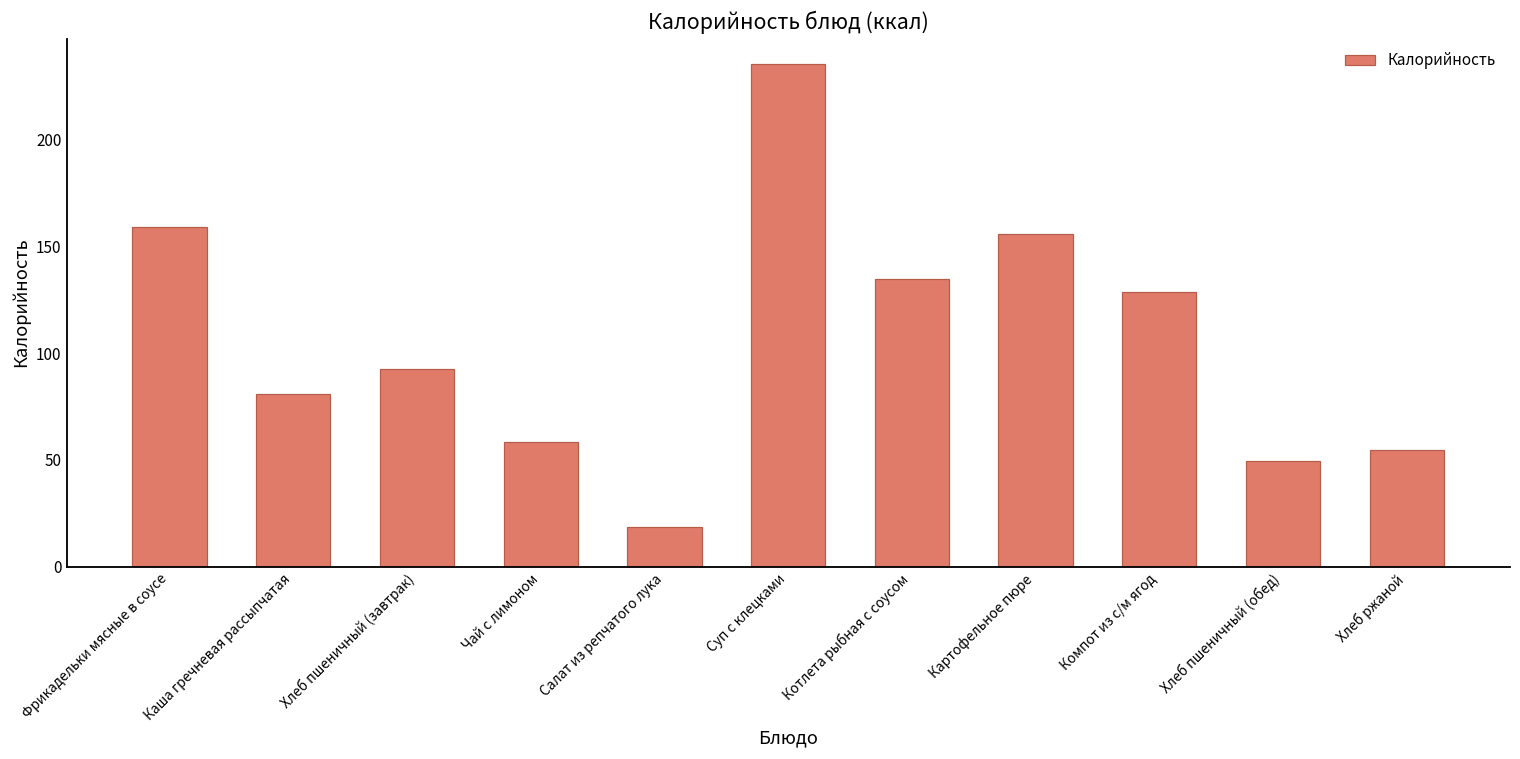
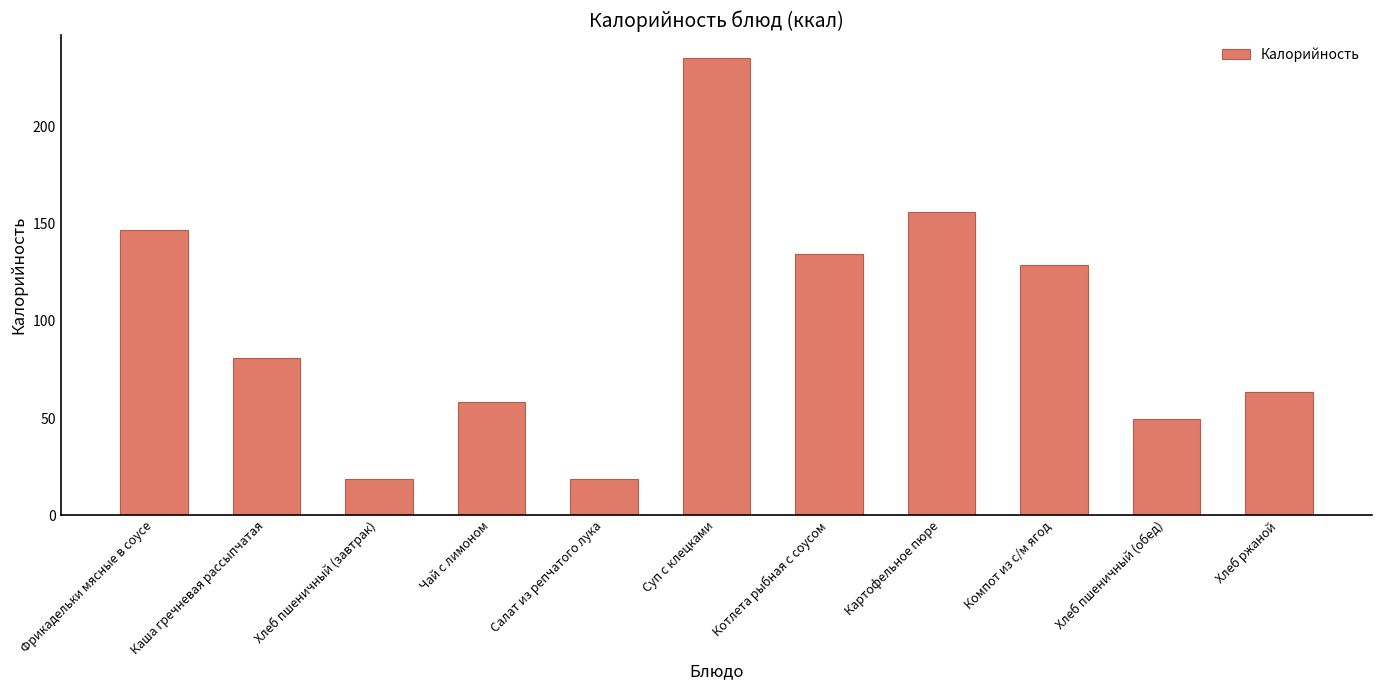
  {
-   "Фрикадельки мясные в соусе": 159,
+   "Фрикадельки мясные в соусе": 147,
    "Каша гречневая рассыпчатая": 81,
-   "Хлеб пшеничный (завтрак)": 92,
+   "Хлеб пшеничный (завтрак)": 19,
    "Чай с лимоном": 58,
    "Салат из репчатого лука": 18,
    "Суп с клецками": 236,
    "Котлета рыбная с соусом": 135,
    "Картофельное пюре": 156,
    "Компот из с/м ягод": 129,
    "Хлеб пшеничный (обед)": 49,
-   "Хлеб ржаной": 55
+   "Хлеб ржаной": 64
  }
